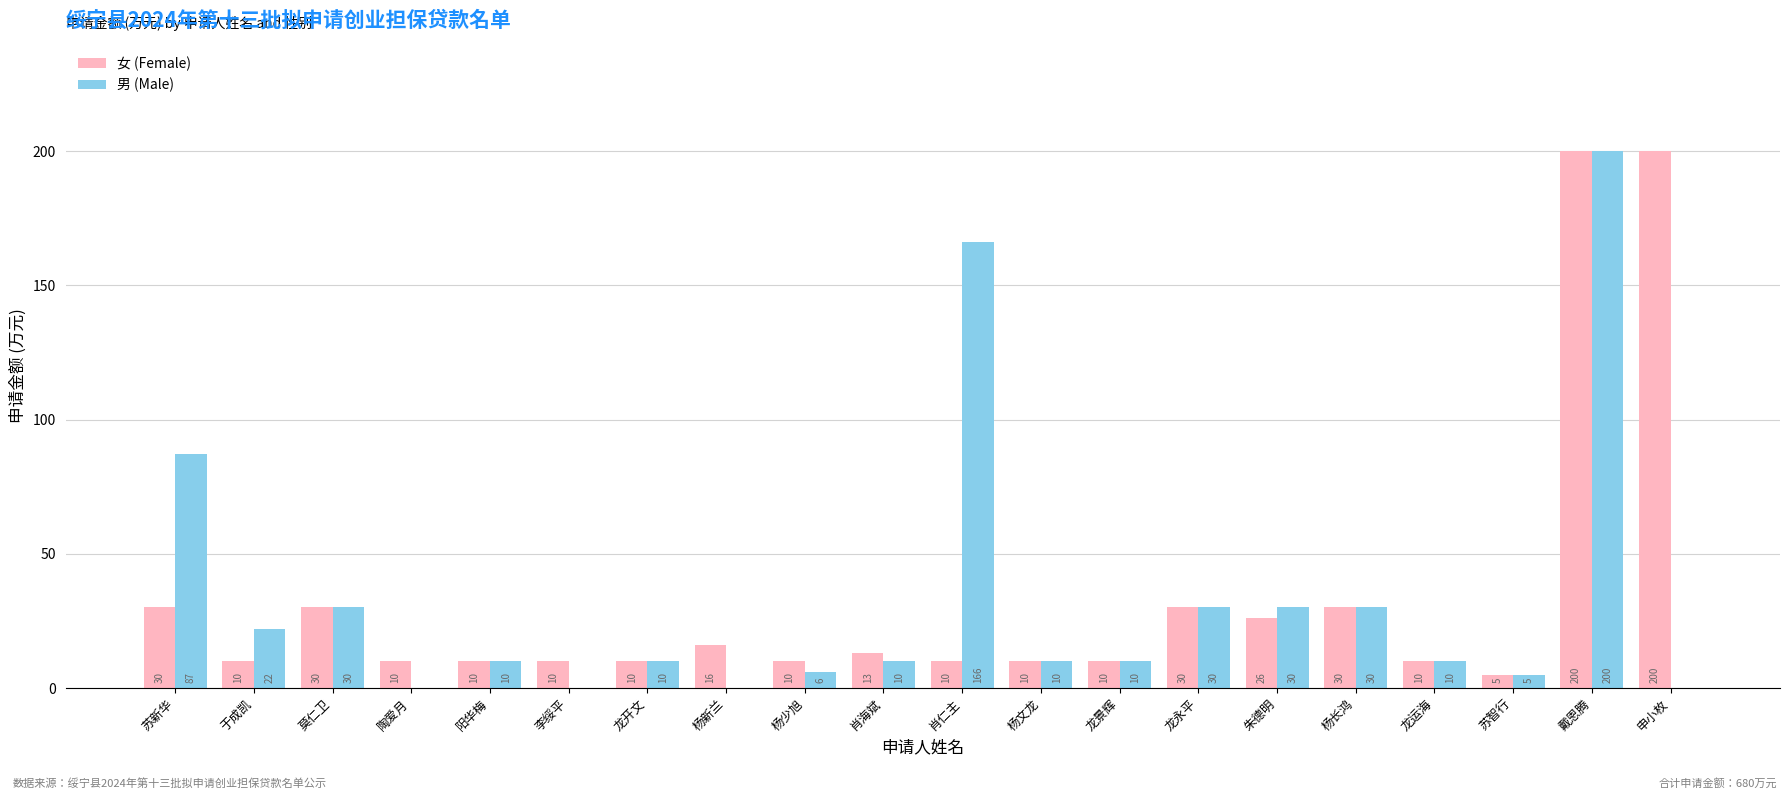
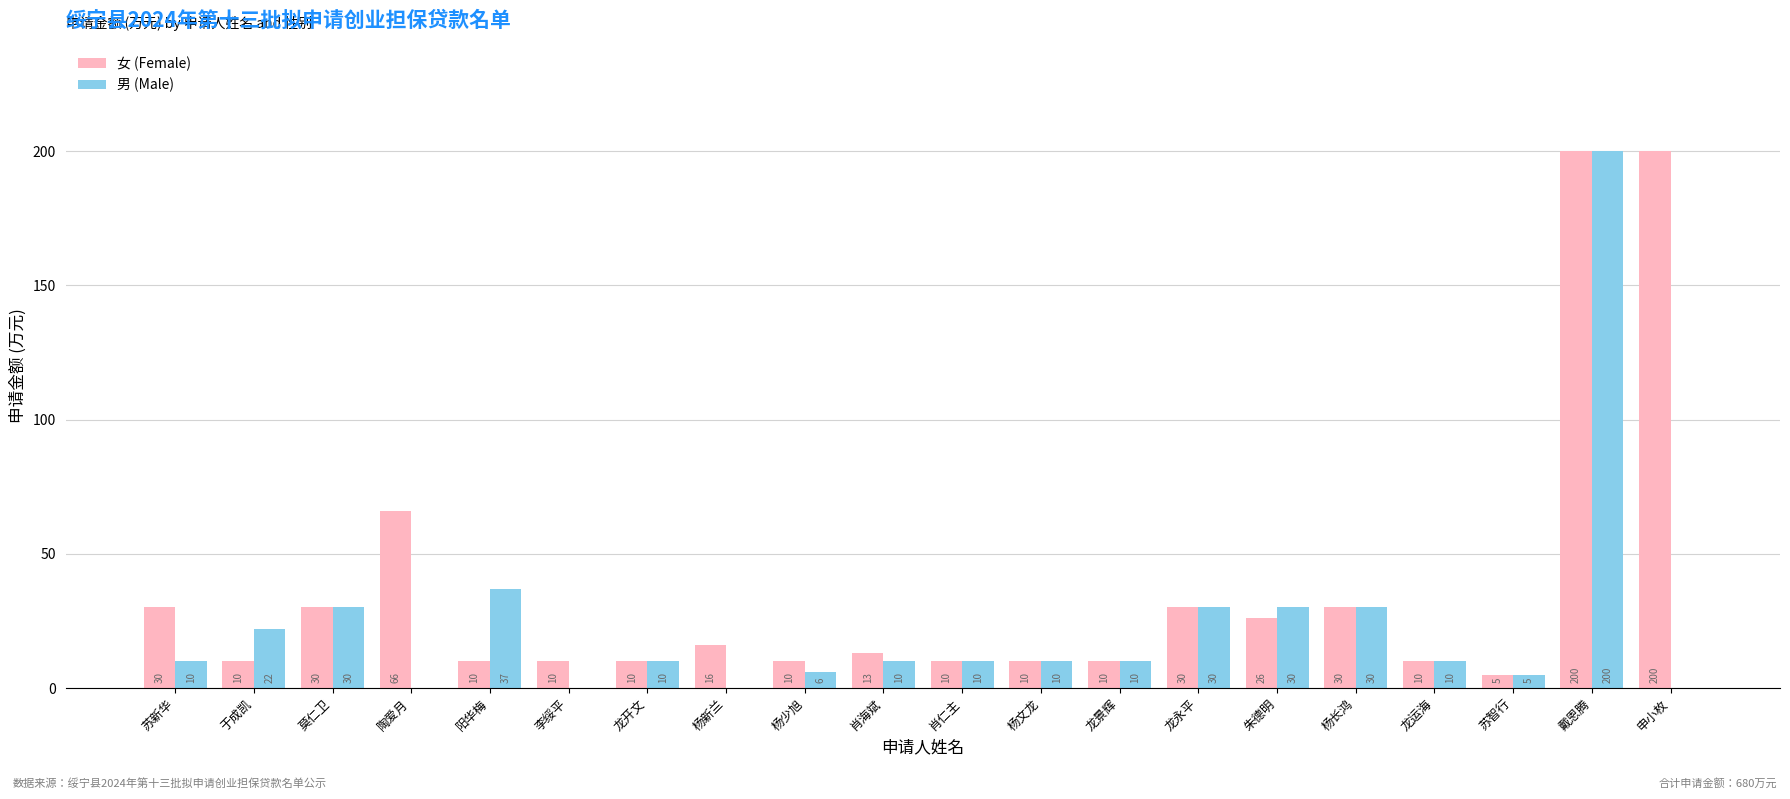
  {
    "女 (Female)": {
      "苏新华": 30,
      "于成凯": 10,
      "莫仁卫": 30,
-     "陶爱月": 10,
+     "陶爱月": 66,
      "阳华梅": 10,
      "李绥平": 10,
      "龙开文": 10,
      "杨新兰": 16,
      "杨少旭": 10,
      "肖海斌": 13,
      "肖仁主": 10,
      "杨文龙": 10,
      "龙景辉": 10,
      "龙永平": 30,
      "朱德明": 26,
      "杨长鸿": 30,
      "龙运海": 10,
      "苏智行": 5,
      "戴恩腾": 200,
      "申小枚": 200
    },
    "男 (Male)": {
-     "苏新华": 87,
+     "苏新华": 10,
      "于成凯": 22,
      "莫仁卫": 30,
-     "阳华梅": 10,
+     "阳华梅": 37,
      "龙开文": 10,
      "杨少旭": 6,
      "肖海斌": 10,
-     "肖仁主": 166,
+     "肖仁主": 10,
      "杨文龙": 10,
      "龙景辉": 10,
      "龙永平": 30,
      "朱德明": 30,
      "杨长鸿": 30,
      "龙运海": 10,
      "苏智行": 5,
      "戴恩腾": 200
    }
  }
